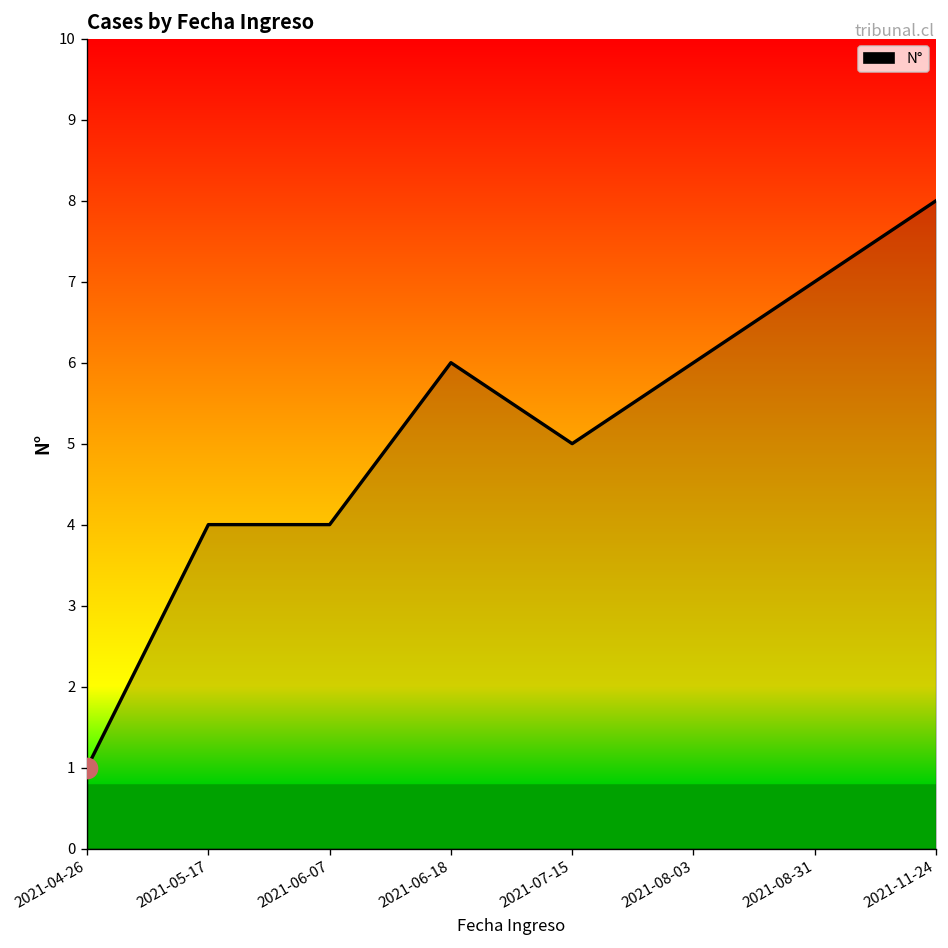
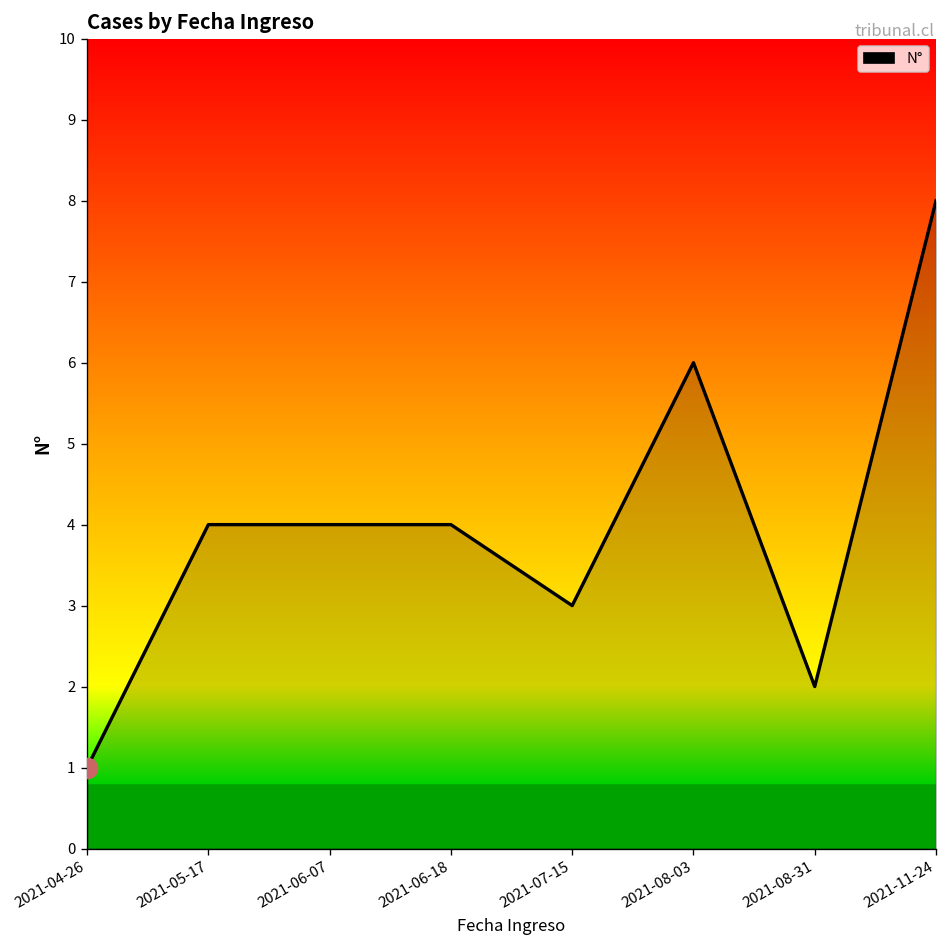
  {
    "N°": {
      "2021-05-17": 4,
      "2021-06-07": 4,
-     "2021-06-18": 6,
-     "2021-07-15": 5,
+     "2021-06-18": 4,
+     "2021-07-15": 3,
      "2021-08-03": 6,
-     "2021-08-31": 7,
+     "2021-08-31": 2,
      "2021-11-24": 8
    }
  }
